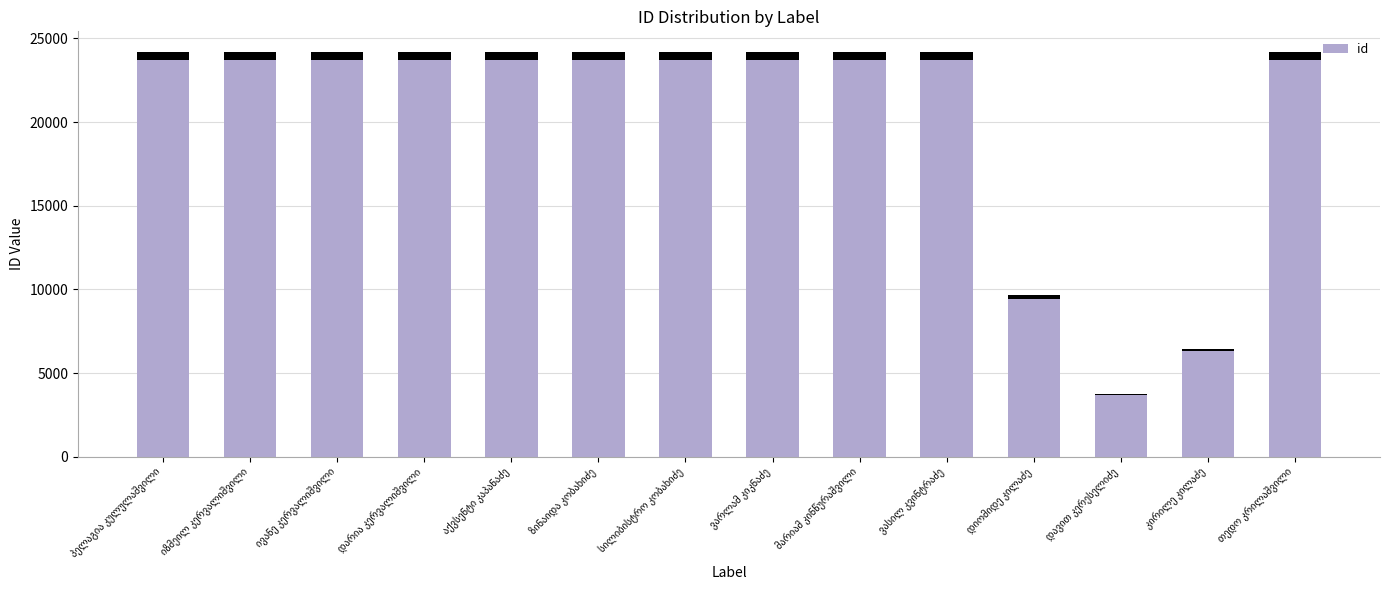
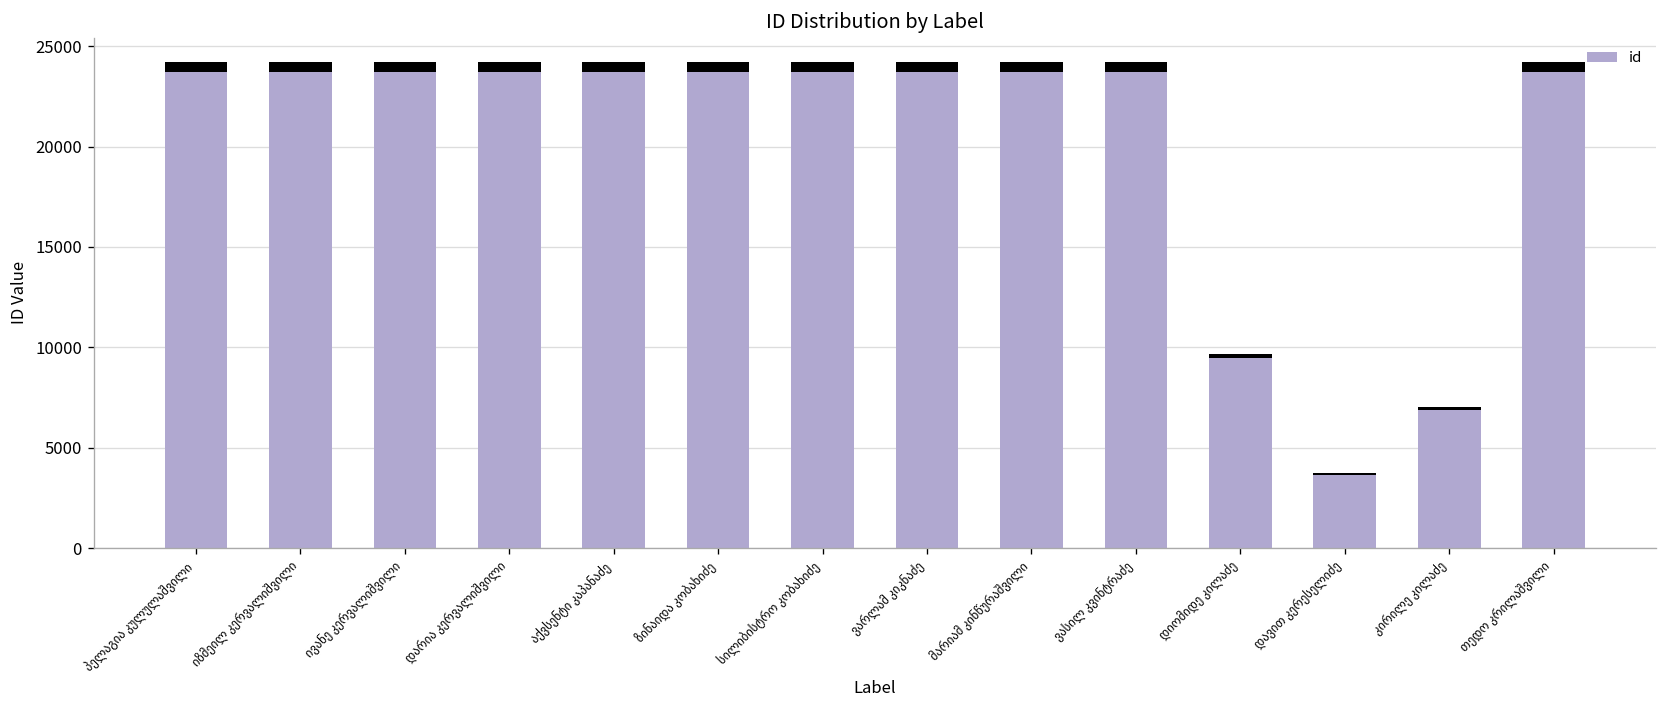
  {
    "id": {
      "პელაგია კულულაშვილი": 24200,
      "იზმეილ კერვალიშვილი": 24200,
      "ივანე კერვალიშვილი": 24200,
      "დარია კერვალიშვილი": 24200,
      "აქვსენტი კაპანაძე": 24200,
      "ზინაიდა კობახიძე": 24200,
      "სილიბისტრო კობახიძე": 24200,
      "ვარლამ კიკნაძე": 24200,
      "მარიამ კინწურაშვილი": 24200,
      "ვასილ კვინტრაძე": 24200,
      "დიომიდე კილაძე": 9600,
      "დავით კერესელიძე": 3700,
-     "კირილე კილაძე": 6400,
+     "კირილე კილაძე": 7000,
      "თედო კრილაშვილი": 24200
    }
  }
